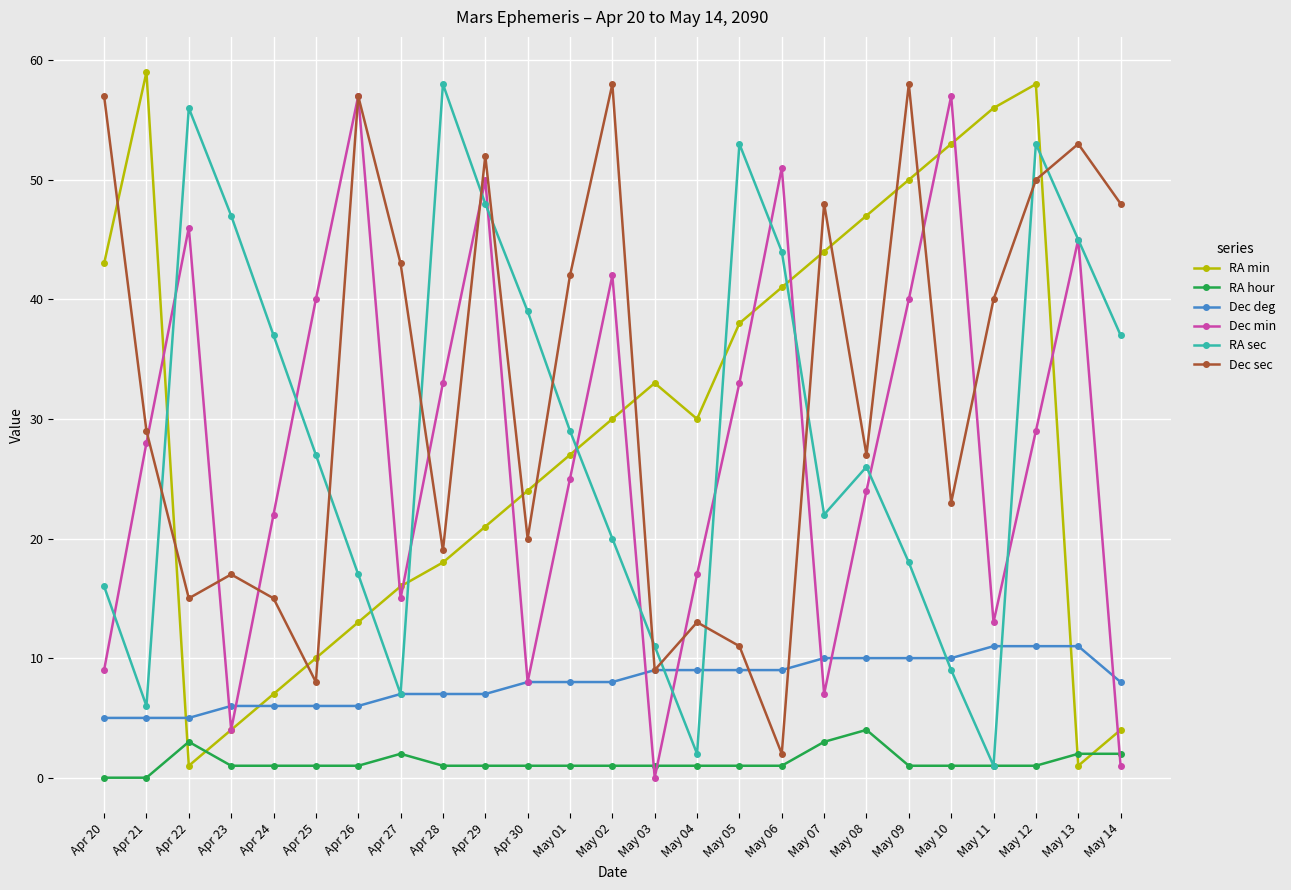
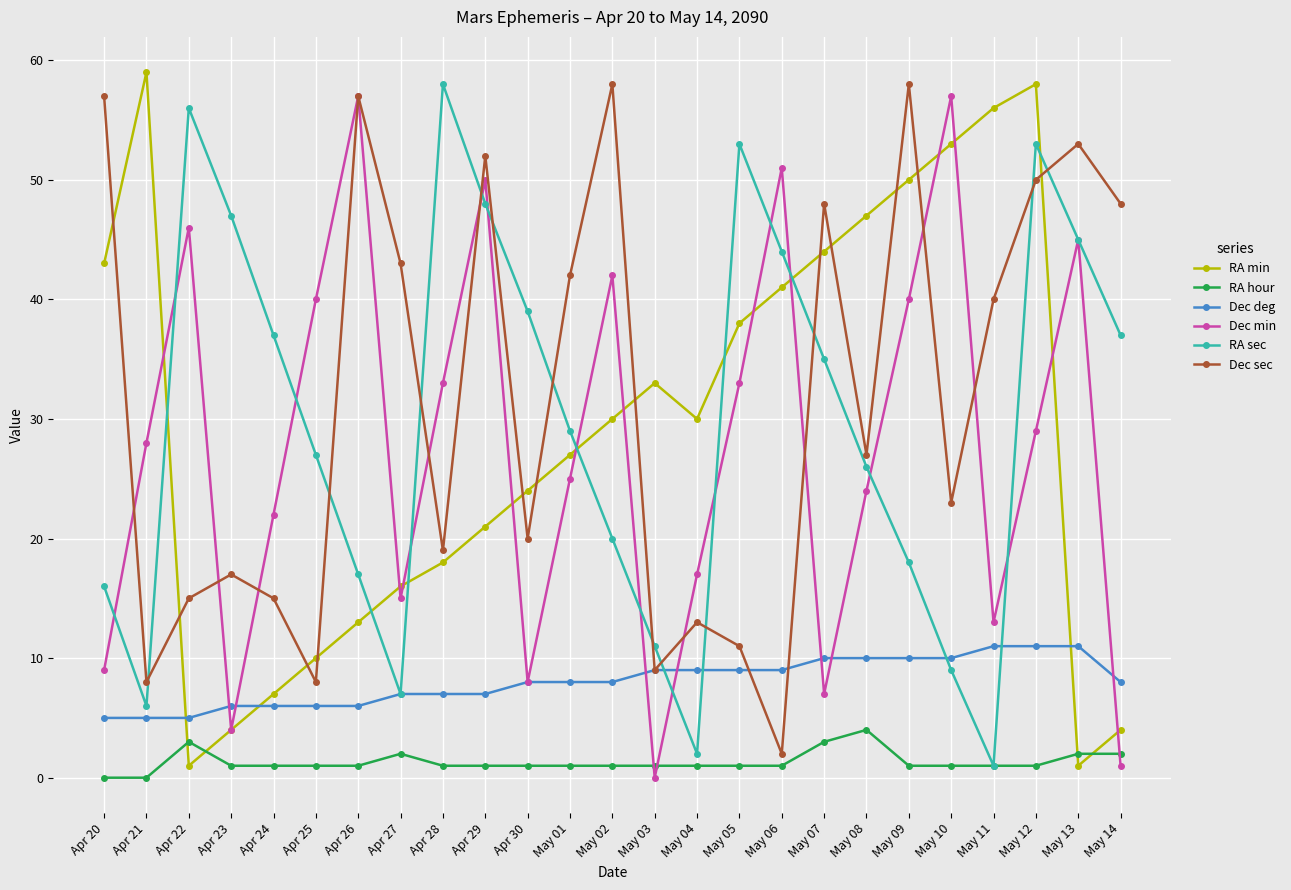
  {
    "RA min": {
      "Apr 20": 43,
      "Apr 21": 59,
      "Apr 22": 1,
      "Apr 24": 7,
      "Apr 25": 10,
      "Apr 26": 13,
      "Apr 27": 16,
      "Apr 28": 18,
      "Apr 29": 21,
      "Apr 30": 24,
      "May 01": 27,
      "May 02": 30,
      "May 03": 33,
      "May 04": 30,
      "May 05": 38,
      "May 06": 41,
      "May 07": 44,
      "May 08": 47,
      "May 09": 50,
      "May 10": 53,
      "May 11": 56,
      "May 12": 58,
      "May 13": 1,
      "May 14": 4
    },
    "RA hour": {
      "Apr 20": 0,
      "Apr 21": 0,
      "Apr 22": 3,
      "Apr 23": 1,
      "Apr 24": 1,
      "Apr 25": 1,
      "Apr 26": 1,
      "Apr 27": 2,
      "Apr 28": 1,
      "Apr 29": 1,
      "Apr 30": 1,
      "May 01": 1,
      "May 02": 1,
      "May 03": 1,
      "May 04": 1,
      "May 05": 1,
      "May 06": 1,
      "May 07": 3,
      "May 08": 4,
      "May 09": 1,
      "May 10": 1,
      "May 12": 1,
      "May 13": 2,
      "May 14": 2
    },
    "Dec deg": {
      "Apr 20": 5,
      "Apr 21": 5,
      "Apr 22": 5,
      "Apr 23": 6,
      "Apr 24": 6,
      "Apr 25": 6,
      "Apr 26": 6,
      "Apr 28": 7,
      "Apr 29": 7,
      "May 01": 8,
      "May 02": 8,
      "May 04": 9,
      "May 05": 9,
      "May 06": 9,
      "May 07": 10,
      "May 08": 10,
      "May 09": 10,
      "May 10": 10,
      "May 11": 11,
      "May 12": 11,
      "May 13": 11,
      "May 14": 8
    },
    "Dec min": {
      "Apr 20": 9,
      "Apr 21": 28,
      "Apr 22": 46,
      "Apr 24": 22,
      "Apr 25": 40,
      "Apr 27": 15,
      "Apr 28": 33,
      "Apr 29": 50,
      "May 01": 25,
      "May 02": 42,
      "May 03": 0,
      "May 04": 17,
      "May 05": 33,
      "May 06": 51,
      "May 07": 7,
      "May 08": 24,
      "May 09": 40,
      "May 10": 57,
      "May 11": 13,
      "May 12": 29,
      "May 14": 1
    },
    "RA sec": {
      "Apr 20": 16,
      "Apr 21": 6,
      "Apr 22": 56,
      "Apr 23": 47,
      "Apr 24": 37,
      "Apr 25": 27,
      "Apr 26": 17,
      "Apr 28": 58,
      "Apr 29": 48,
      "Apr 30": 39,
      "May 01": 29,
      "May 02": 20,
      "May 03": 11,
      "May 04": 2,
      "May 05": 53,
      "May 06": 44,
-     "May 07": 22,
+     "May 07": 35,
      "May 08": 26,
      "May 09": 18,
      "May 10": 9,
      "May 12": 53,
      "May 14": 37
    },
    "Dec sec": {
      "Apr 20": 57,
-     "Apr 21": 29,
+     "Apr 21": 8,
      "Apr 22": 15,
      "Apr 23": 17,
      "Apr 24": 15,
      "Apr 25": 8,
      "Apr 27": 43,
      "Apr 28": 19,
      "Apr 29": 52,
      "Apr 30": 20,
      "May 01": 42,
      "May 02": 58,
      "May 04": 13,
      "May 05": 11,
      "May 06": 2,
      "May 07": 48,
      "May 08": 27,
      "May 09": 58,
      "May 10": 23,
      "May 11": 40,
      "May 12": 50,
      "May 13": 53,
      "May 14": 48
    }
  }
